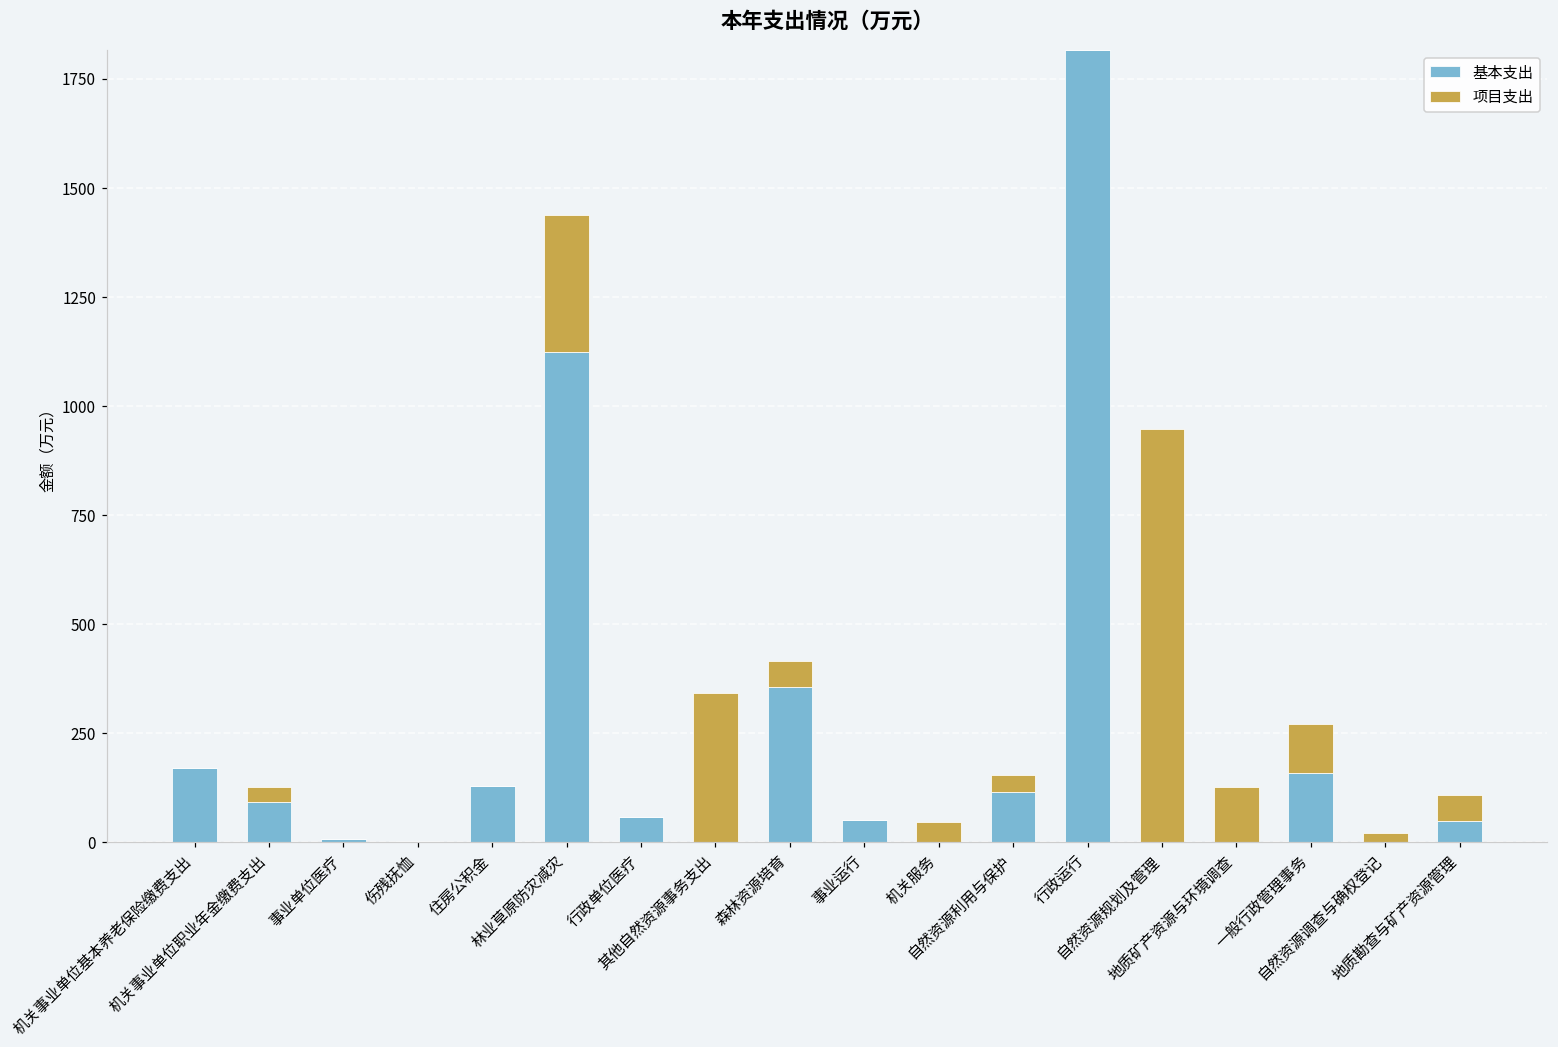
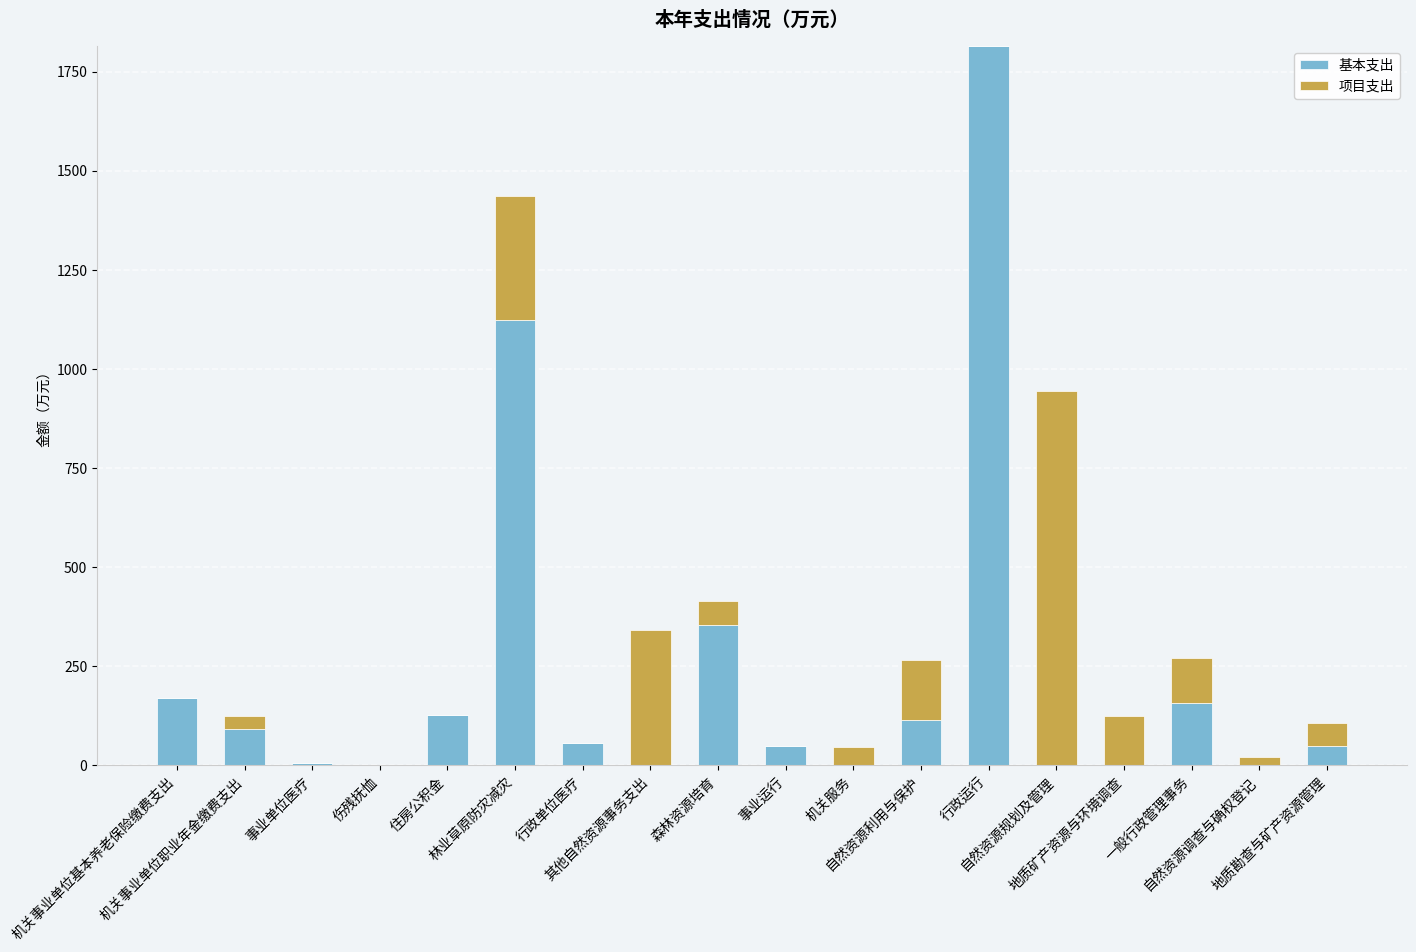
  {
    "基本支出": {
      "机关事业单位基本养老保险缴费支出": 170,
      "机关事业单位职业年金缴费支出": 90,
      "住房公积金": 130,
      "林业草原防灾减灾": 1120,
      "行政单位医疗": 60,
      "其他自然资源事务支出": 0,
      "森林资源培育": 360,
      "事业运行": 50,
      "机关服务": 0,
      "自然资源利用与保护": 110,
      "行政运行": 1810,
      "自然资源规划及管理": 0,
      "地质矿产资源与环境调查": 0,
      "一般行政管理事务": 160,
      "自然资源调查与确权登记": 0,
      "地质勘查与矿产资源管理": 50
    },
    "项目支出": {
      "机关事业单位基本养老保险缴费支出": 0,
      "机关事业单位职业年金缴费支出": 30,
      "事业单位医疗": 0,
      "伤残抚恤": 0,
      "住房公积金": 0,
      "林业草原防灾减灾": 310,
      "行政单位医疗": 0,
      "其他自然资源事务支出": 340,
      "森林资源培育": 60,
      "事业运行": 0,
      "机关服务": 50,
-     "自然资源利用与保护": 40,
+     "自然资源利用与保护": 150,
      "行政运行": 0,
      "自然资源规划及管理": 950,
      "地质矿产资源与环境调查": 120,
      "一般行政管理事务": 110,
      "自然资源调查与确权登记": 20,
      "地质勘查与矿产资源管理": 60
    }
  }
